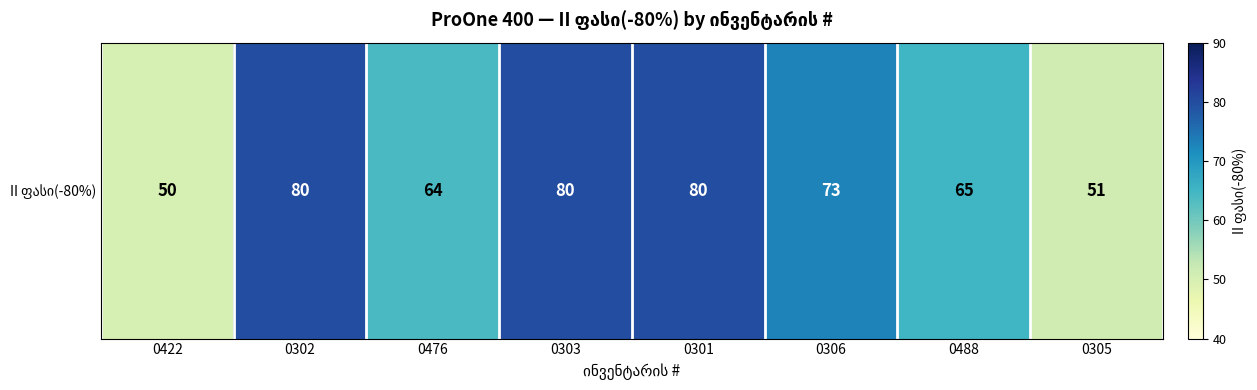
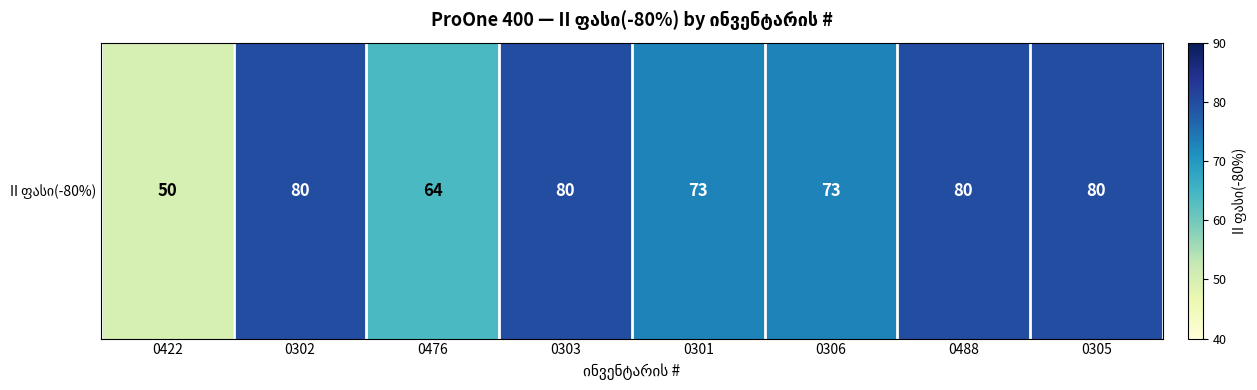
  {
    "II ფასი(-80%)": {
      "0422": 50,
      "0302": 80,
      "0476": 64,
      "0303": 80,
-     "0301": 80,
+     "0301": 73,
      "0306": 73,
-     "0488": 65,
-     "0305": 51
+     "0488": 80,
+     "0305": 80
    }
  }
